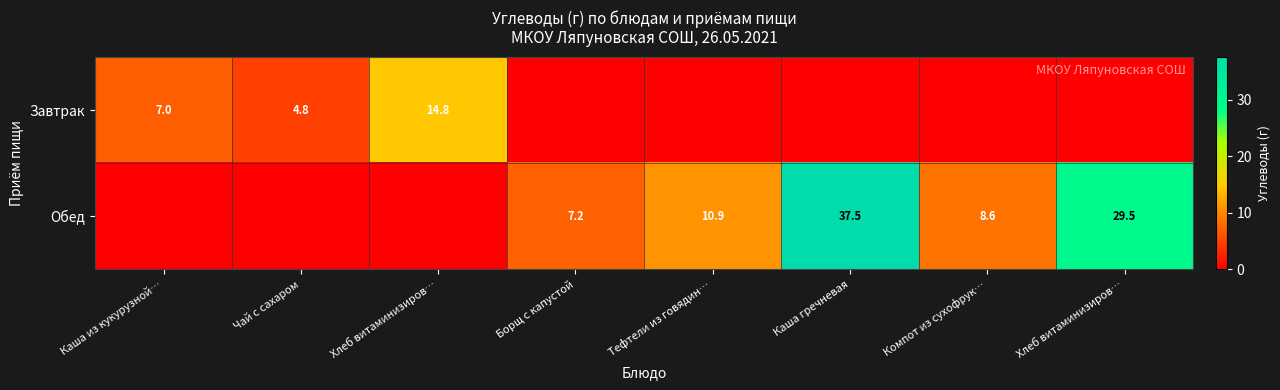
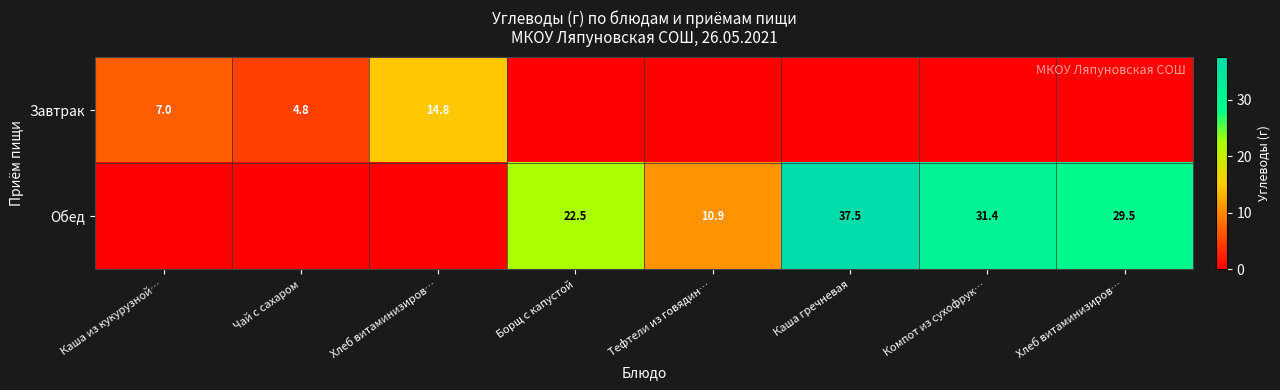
  {
    "Завтрак": {
      "Каша из кукурузной…": 7.0,
      "Чай с сахаром": 4.8
    },
    "Обед": {
-     "Борщ с капустой": 7.2,
+     "Борщ с капустой": 22.5,
      "Тефтели из говядин…": 10.9,
      "Каша гречневая": 37.5,
-     "Компот из сухофрук…": 8.6
+     "Компот из сухофрук…": 31.4
    }
  }
